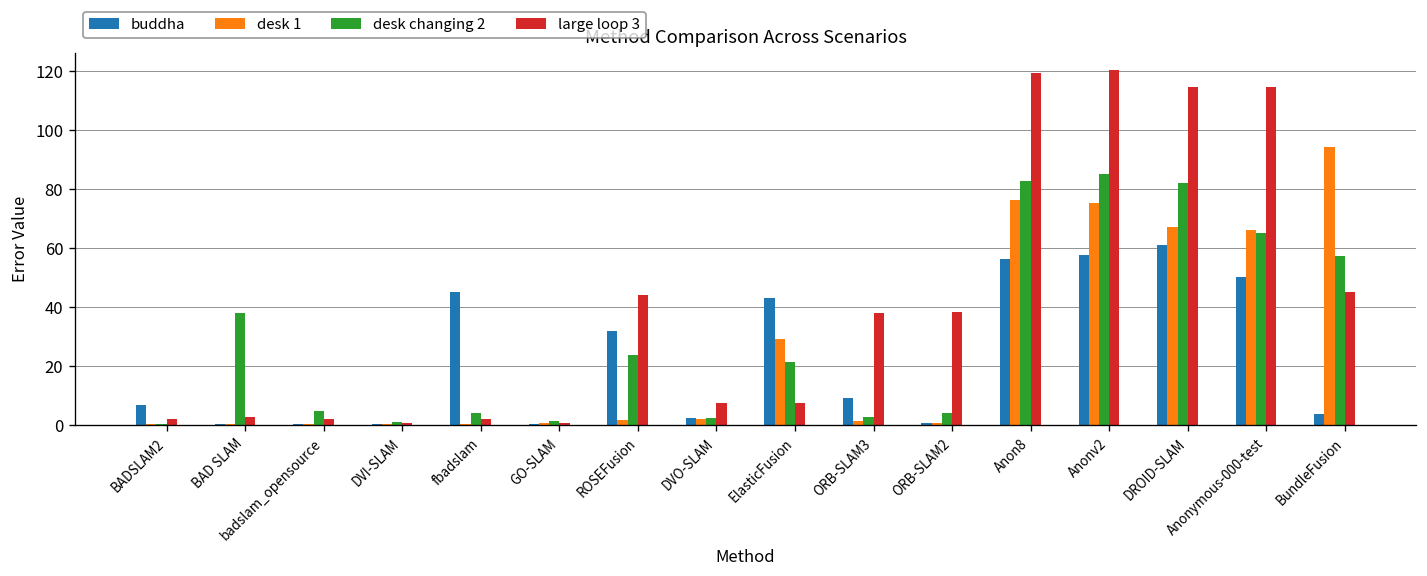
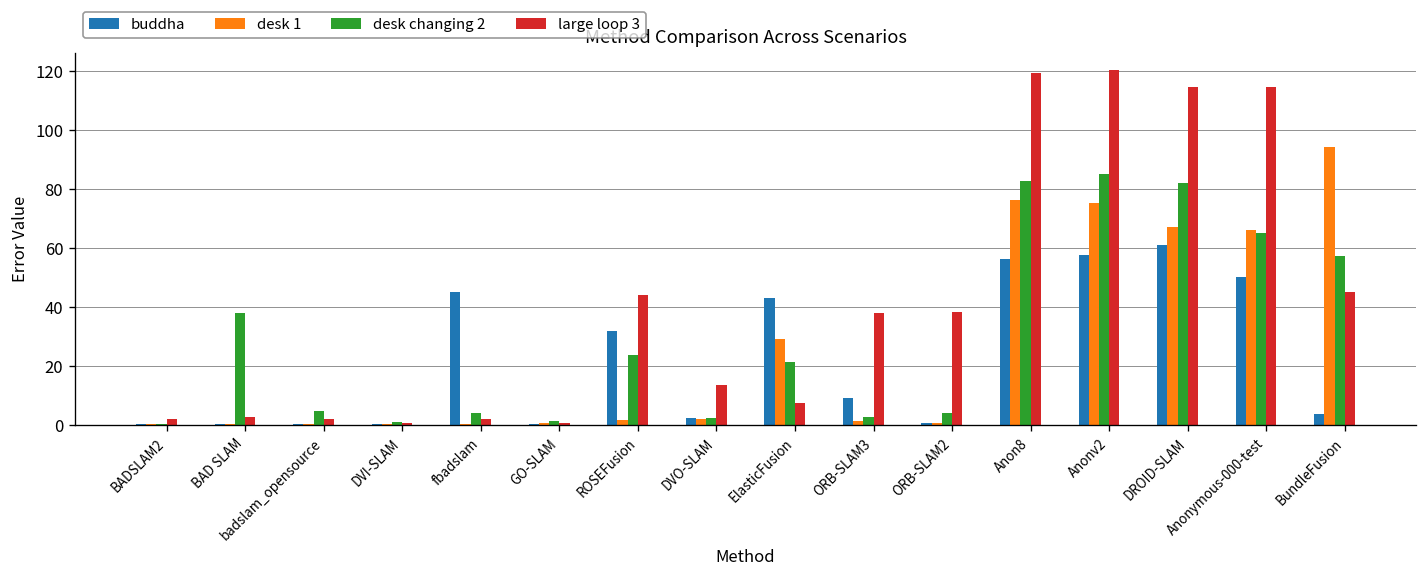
  {
    "buddha": {
-     "BADSLAM2": 7,
+     "BADSLAM2": 0,
      "fbadslam": 45,
      "ROSEFusion": 32,
      "DVO-SLAM": 2,
      "ElasticFusion": 43,
      "ORB-SLAM3": 9,
      "Anon8": 56,
      "Anonv2": 58,
      "DROID-SLAM": 61,
      "Anonymous-000-test": 50,
      "BundleFusion": 4
    },
    "desk 1": {
      "ROSEFusion": 2,
      "DVO-SLAM": 2,
      "ElasticFusion": 29,
      "ORB-SLAM3": 1,
      "Anon8": 76,
      "Anonv2": 75,
      "DROID-SLAM": 67,
      "Anonymous-000-test": 66,
      "BundleFusion": 94
    },
    "desk changing 2": {
      "BAD SLAM": 38,
      "badslam_opensource": 5,
      "DVI-SLAM": 1,
      "fbadslam": 4,
      "GO-SLAM": 1,
      "ROSEFusion": 24,
      "DVO-SLAM": 2,
      "ElasticFusion": 21,
      "ORB-SLAM3": 3,
      "ORB-SLAM2": 4,
      "Anon8": 83,
      "Anonv2": 85,
      "DROID-SLAM": 82,
      "Anonymous-000-test": 65,
      "BundleFusion": 57
    },
    "large loop 3": {
      "BADSLAM2": 2,
      "BAD SLAM": 3,
      "badslam_opensource": 2,
      "fbadslam": 2,
      "ROSEFusion": 44,
-     "DVO-SLAM": 7,
+     "DVO-SLAM": 13,
      "ElasticFusion": 8,
      "ORB-SLAM3": 38,
      "ORB-SLAM2": 38,
      "Anon8": 119,
      "Anonv2": 120,
      "DROID-SLAM": 115,
      "Anonymous-000-test": 115,
      "BundleFusion": 45
    }
  }
